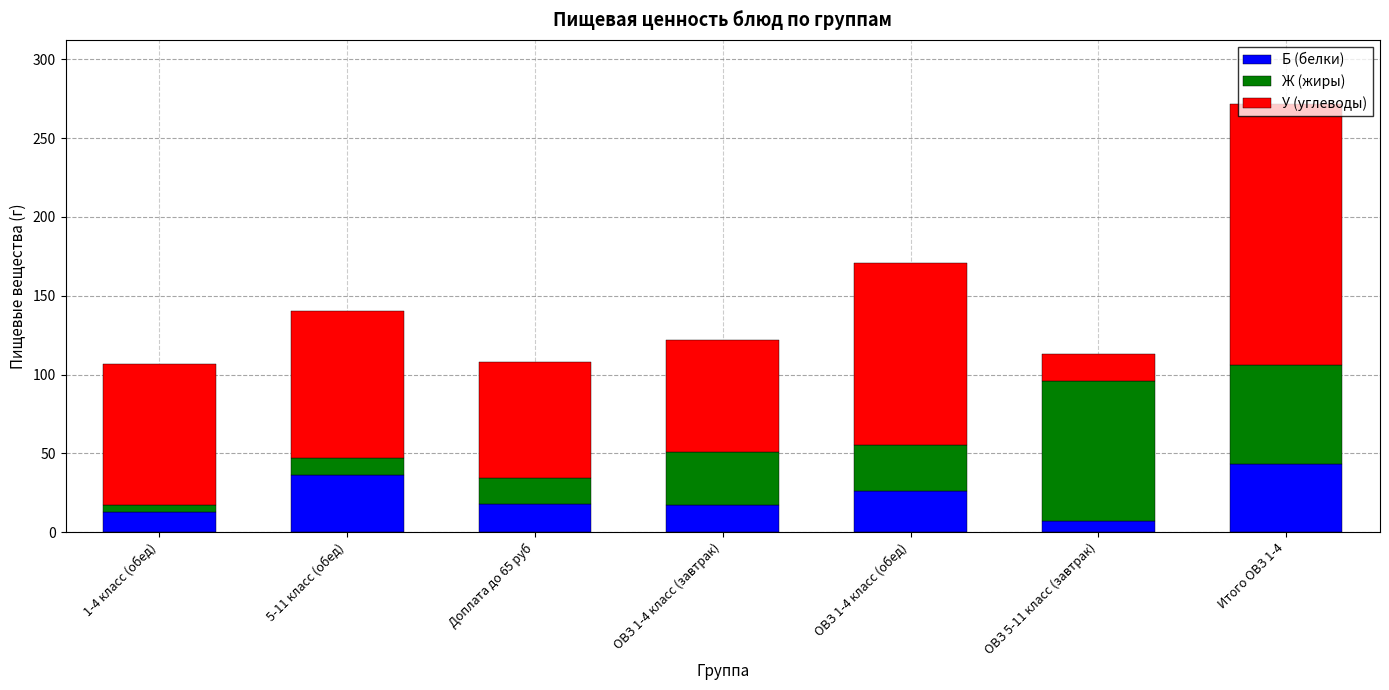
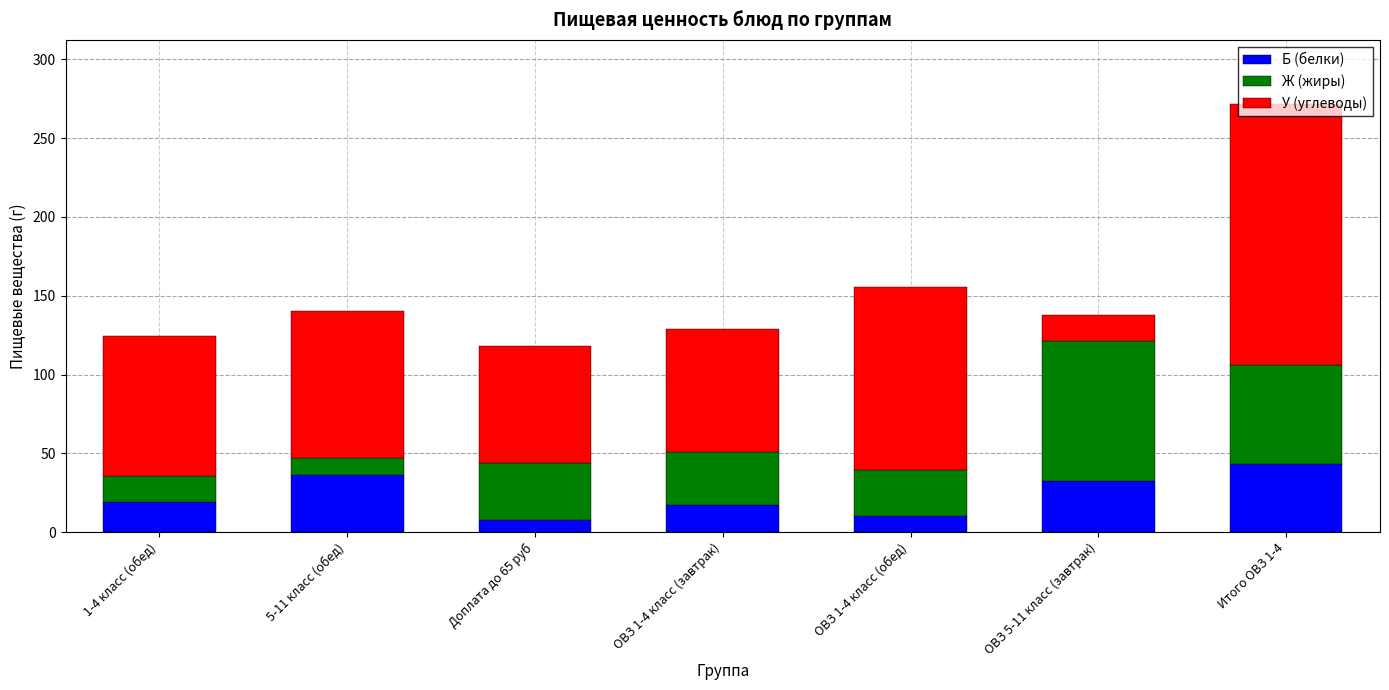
  {
    "Б (белки)": {
-     "1-4 класс (обед)": 13,
+     "1-4 класс (обед)": 19,
      "5-11 класс (обед)": 36,
-     "Доплата до 65 руб": 18,
+     "Доплата до 65 руб": 8,
      "ОВЗ 1-4 класс (завтрак)": 17,
-     "ОВЗ 1-4 класс (обед)": 26,
-     "ОВЗ 5-11 класс (завтрак)": 7,
+     "ОВЗ 1-4 класс (обед)": 11,
+     "ОВЗ 5-11 класс (завтрак)": 32,
      "Итого ОВЗ 1-4": 43
    },
    "Ж (жиры)": {
-     "1-4 класс (обед)": 4,
+     "1-4 класс (обед)": 16,
      "5-11 класс (обед)": 11,
-     "Доплата до 65 руб": 16,
+     "Доплата до 65 руб": 36,
      "ОВЗ 1-4 класс (завтрак)": 34,
      "ОВЗ 1-4 класс (обед)": 29,
      "ОВЗ 5-11 класс (завтрак)": 89,
      "Итого ОВЗ 1-4": 63
    },
    "У (углеводы)": {
      "1-4 класс (обед)": 89,
      "5-11 класс (обед)": 93,
      "Доплата до 65 руб": 74,
-     "ОВЗ 1-4 класс (завтрак)": 71,
+     "ОВЗ 1-4 класс (завтрак)": 78,
      "ОВЗ 1-4 класс (обед)": 116,
      "ОВЗ 5-11 класс (завтрак)": 17
    }
  }
